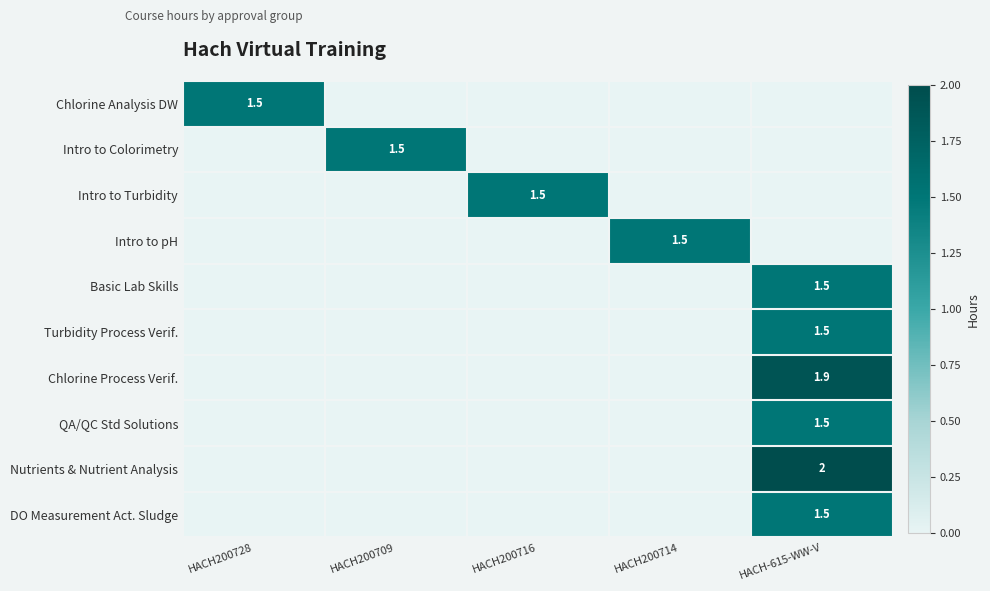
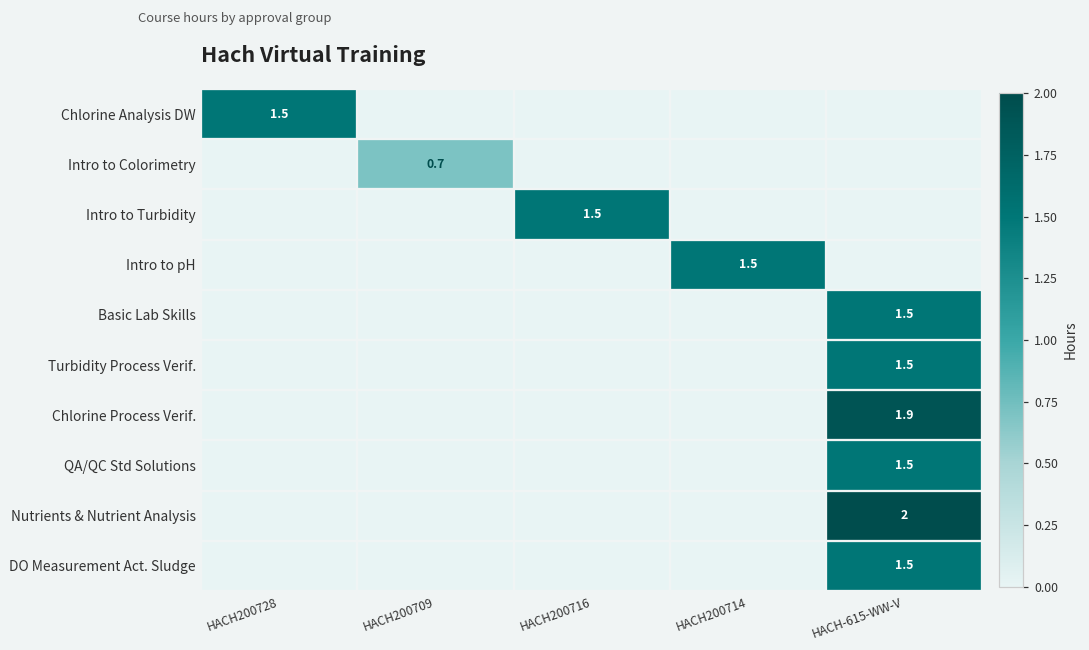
  {
    "Chlorine Analysis DW": {
      "HACH200728": 1.5
    },
    "Intro to Colorimetry": {
-     "HACH200709": 1.5
+     "HACH200709": 0.7
    },
    "Intro to Turbidity": {
      "HACH200716": 1.5
    },
    "Intro to pH": {
      "HACH200714": 1.5
    },
    "Basic Lab Skills": {
      "HACH-615-WW-V": 1.5
    },
    "Turbidity Process Verif.": {
      "HACH-615-WW-V": 1.5
    },
    "Chlorine Process Verif.": {
      "HACH-615-WW-V": 1.9
    },
    "QA/QC Std Solutions": {
      "HACH-615-WW-V": 1.5
    },
    "Nutrients & Nutrient Analysis": {
      "HACH-615-WW-V": 2
    },
    "DO Measurement Act. Sludge": {
      "HACH-615-WW-V": 1.5
    }
  }
